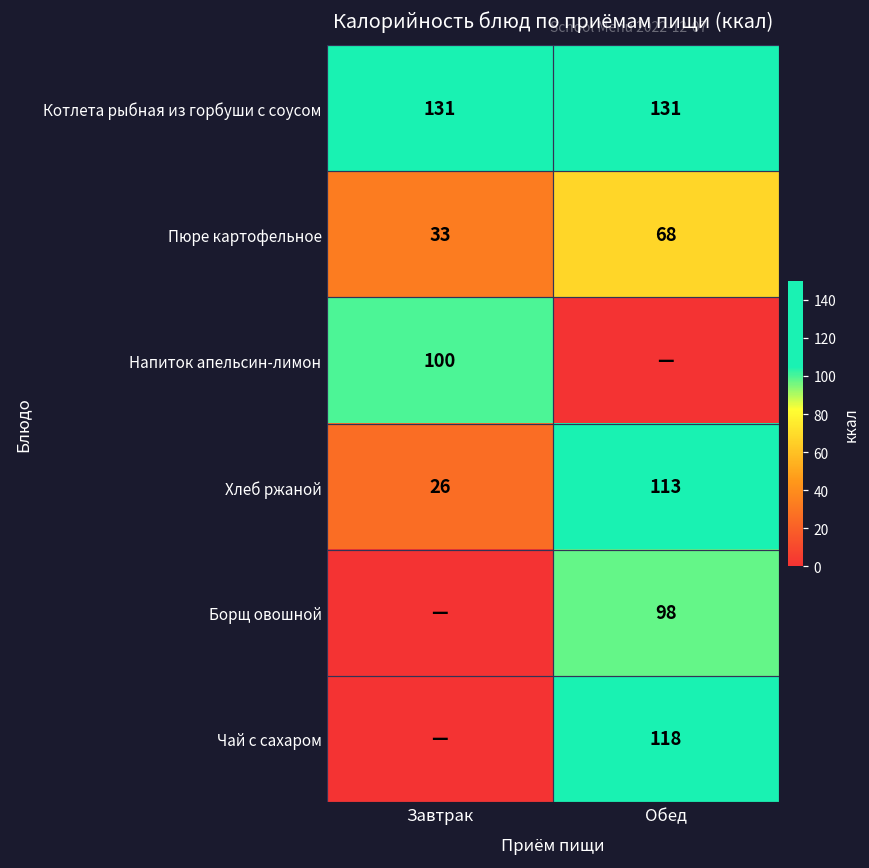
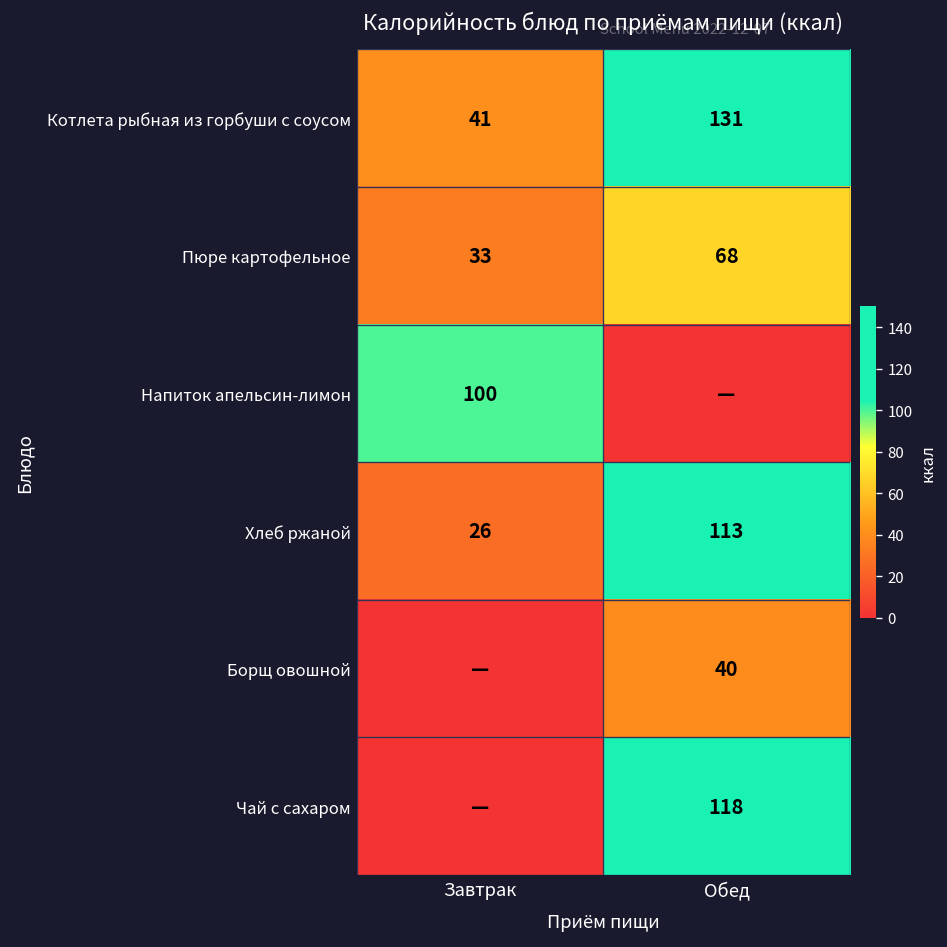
  {
    "Котлета рыбная из горбуши с соусом": {
-     "Завтрак": 131,
+     "Завтрак": 41,
      "Обед": 131
    },
    "Пюре картофельное": {
      "Завтрак": 33,
      "Обед": 68
    },
    "Напиток апельсин-лимон": {
      "Завтрак": 100
    },
    "Хлеб ржаной": {
      "Завтрак": 26,
      "Обед": 113
    },
    "Борщ овошной": {
-     "Обед": 98
+     "Обед": 40
    },
    "Чай с сахаром": {
      "Обед": 118
    }
  }
